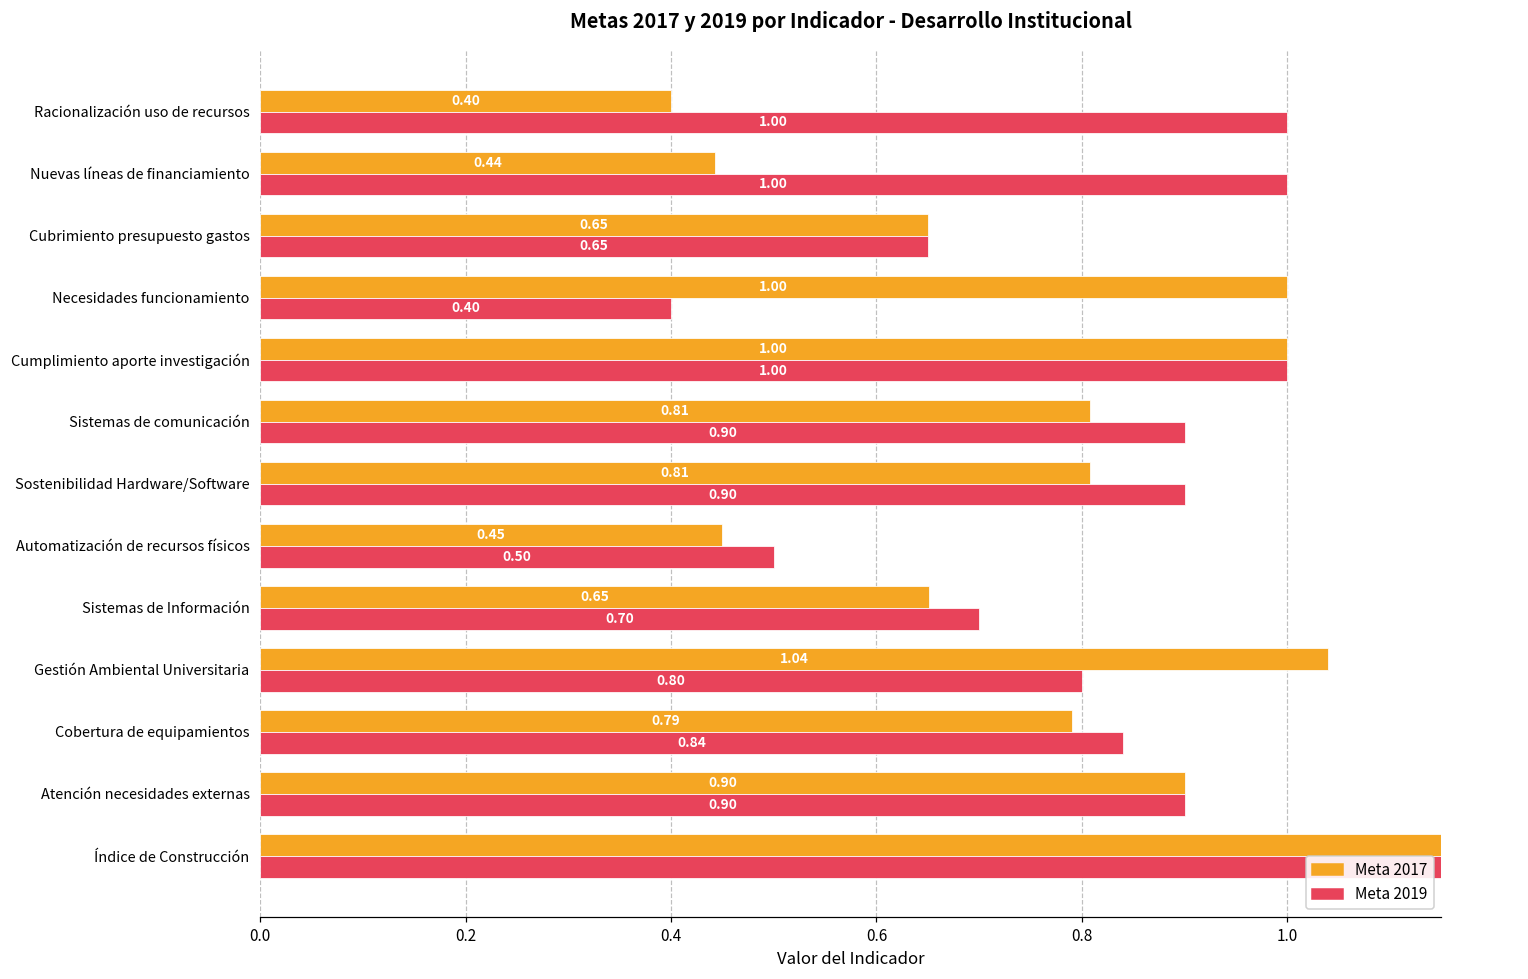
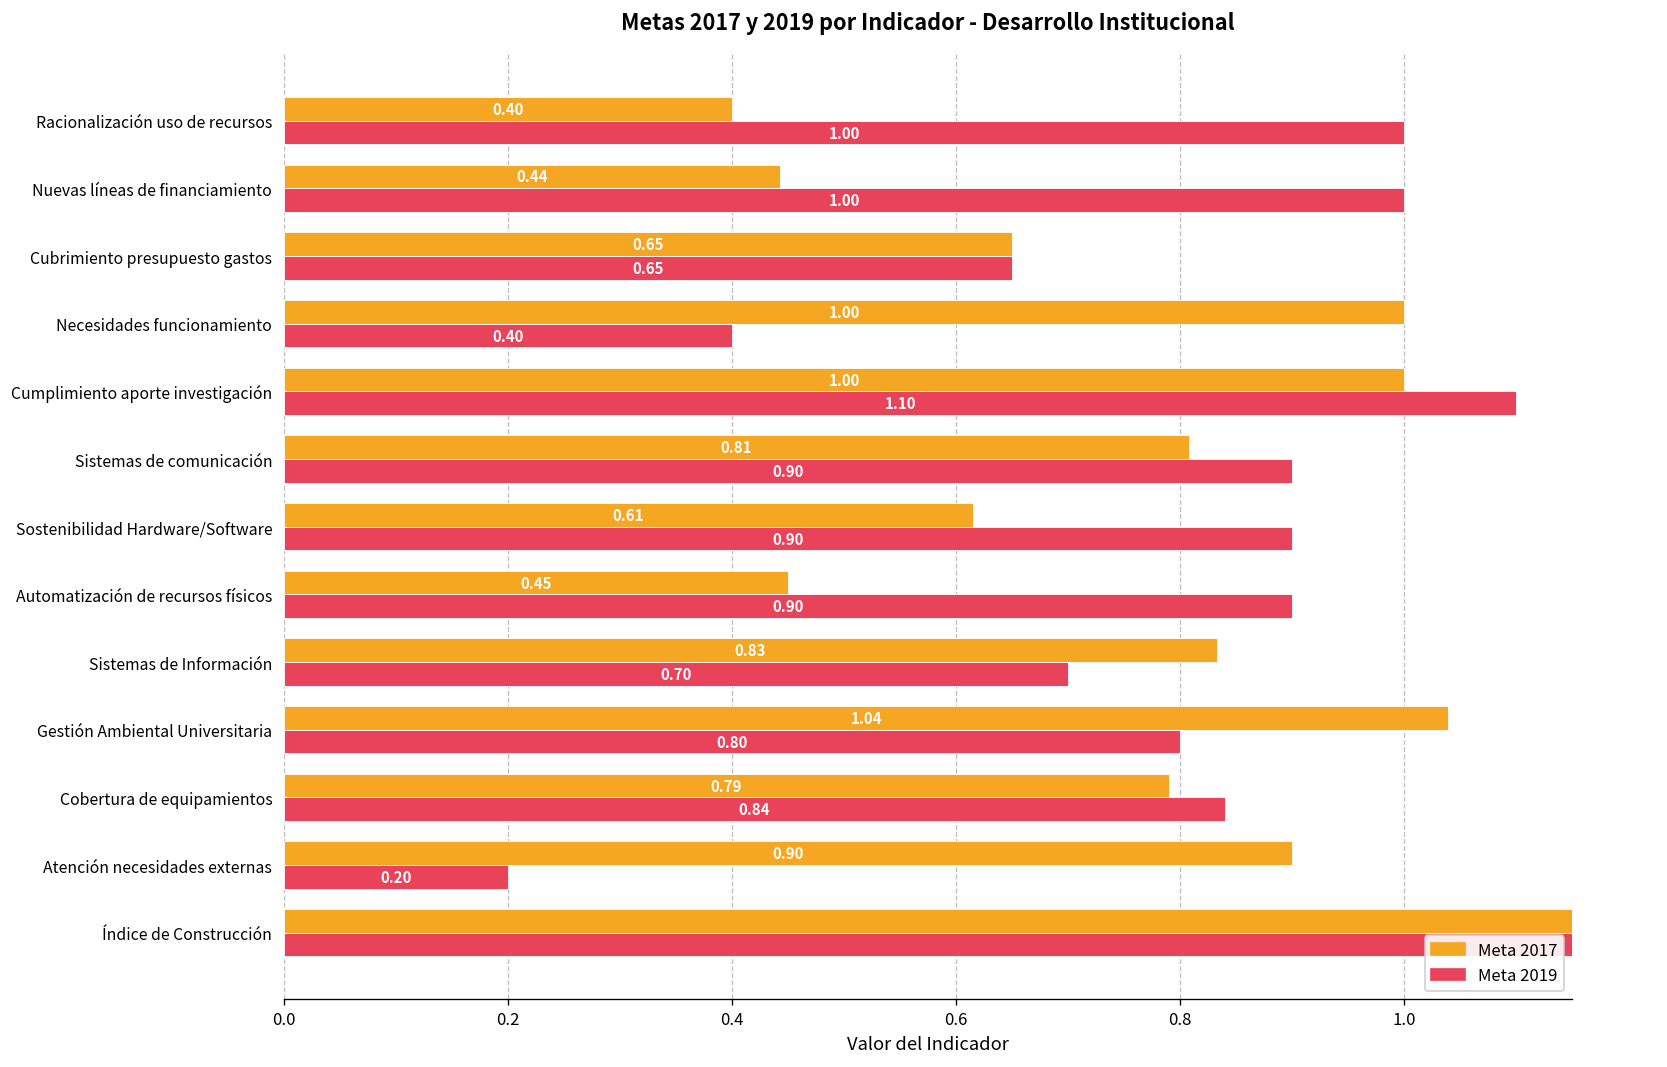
  {
    "Meta 2017": {
      "Racionalización uso de recursos": 0.40,
      "Nuevas líneas de financiamiento": 0.44,
      "Cubrimiento presupuesto gastos": 0.65,
      "Necesidades funcionamiento": 1.00,
      "Cumplimiento aporte investigación": 1.00,
      "Sistemas de comunicación": 0.81,
-     "Sostenibilidad Hardware/Software": 0.81,
+     "Sostenibilidad Hardware/Software": 0.61,
      "Automatización de recursos físicos": 0.45,
-     "Sistemas de Información": 0.65,
+     "Sistemas de Información": 0.83,
      "Gestión Ambiental Universitaria": 1.04,
      "Cobertura de equipamientos": 0.79,
      "Atención necesidades externas": 0.90
    },
    "Meta 2019": {
      "Racionalización uso de recursos": 1.00,
      "Nuevas líneas de financiamiento": 1.00,
      "Cubrimiento presupuesto gastos": 0.65,
      "Necesidades funcionamiento": 0.40,
-     "Cumplimiento aporte investigación": 1.00,
+     "Cumplimiento aporte investigación": 1.10,
      "Sistemas de comunicación": 0.90,
      "Sostenibilidad Hardware/Software": 0.90,
-     "Automatización de recursos físicos": 0.50,
+     "Automatización de recursos físicos": 0.90,
      "Sistemas de Información": 0.70,
      "Gestión Ambiental Universitaria": 0.80,
      "Cobertura de equipamientos": 0.84,
-     "Atención necesidades externas": 0.90
+     "Atención necesidades externas": 0.20
    }
  }
